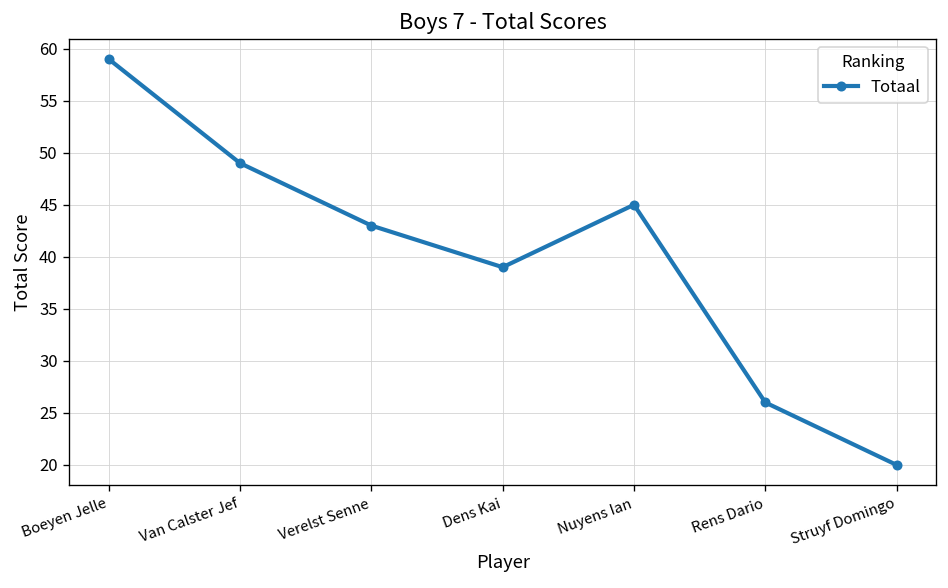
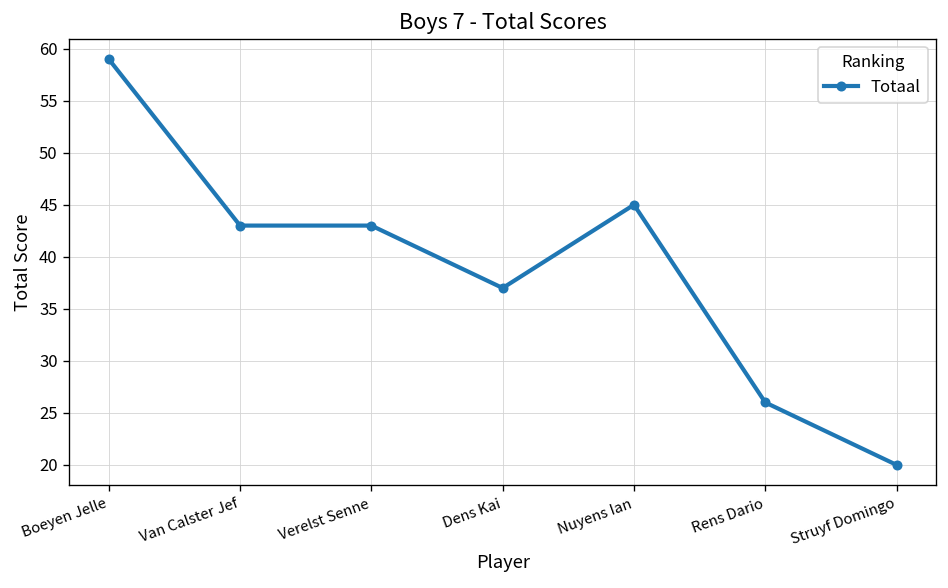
  {
    "Boeyen Jelle": 59,
-   "Van Calster Jef": 49,
+   "Van Calster Jef": 43,
    "Verelst Senne": 43,
-   "Dens Kai": 39,
+   "Dens Kai": 37,
    "Nuyens Ian": 45,
    "Rens Dario": 26,
    "Struyf Domingo": 20
  }
